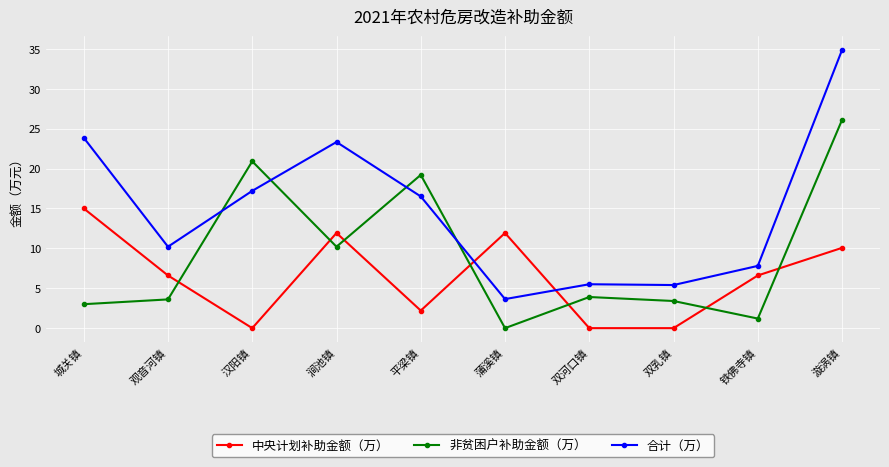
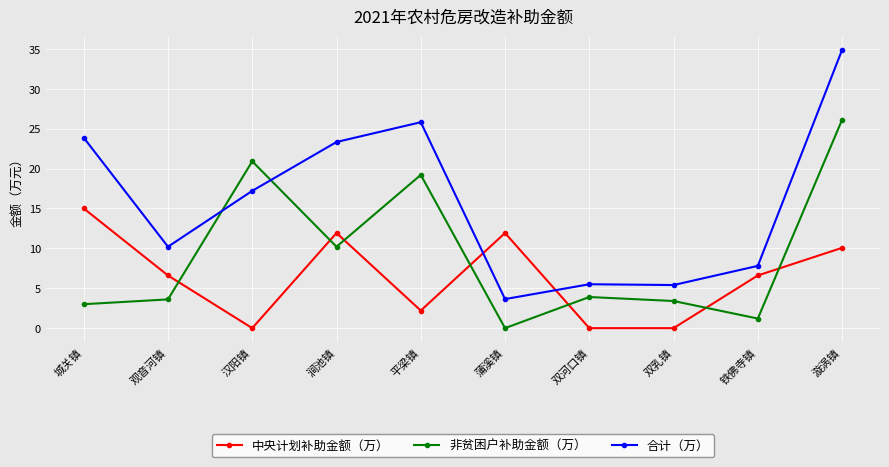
  {
    "中央计划补助金额（万）": {
      "城关镇": 15,
      "观音河镇": 7,
      "汉阳镇": 0,
      "涧池镇": 12,
      "平梁镇": 2,
      "蒲溪镇": 12,
      "双河口镇": 0,
      "双乳镇": 0,
      "铁佛寺镇": 7,
      "漩涡镇": 10
    },
    "非贫困户补助金额（万）": {
      "城关镇": 3,
      "观音河镇": 4,
      "汉阳镇": 21,
      "涧池镇": 10,
      "平梁镇": 19,
      "蒲溪镇": 0,
      "双河口镇": 4,
      "双乳镇": 3,
      "铁佛寺镇": 1,
      "漩涡镇": 26
    },
    "合计（万）": {
      "城关镇": 24,
      "观音河镇": 10,
      "汉阳镇": 17,
      "涧池镇": 23,
-     "平梁镇": 17,
+     "平梁镇": 26,
      "蒲溪镇": 4,
      "双河口镇": 6,
      "双乳镇": 5,
      "铁佛寺镇": 8,
      "漩涡镇": 35
    }
  }
